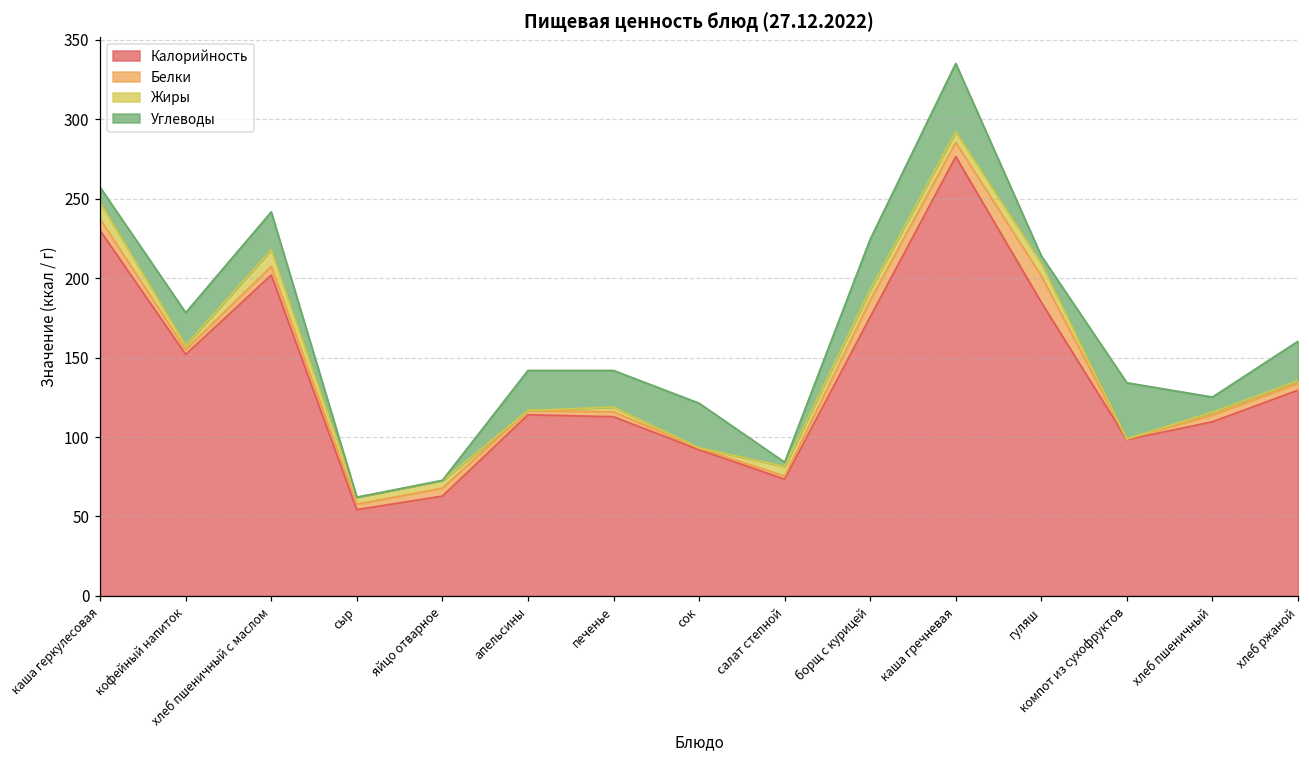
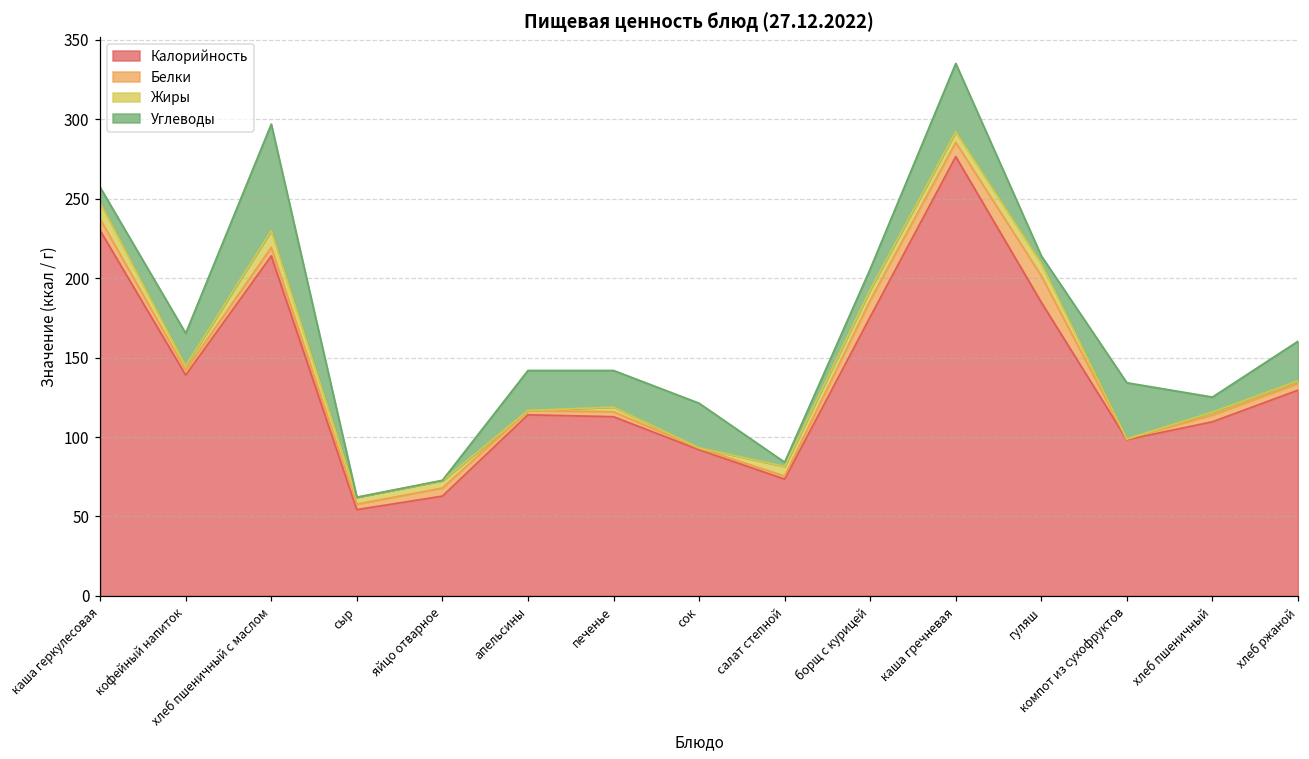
  {
    "Калорийность": {
      "каша геркулесовая": 230,
-     "кофейный напиток": 152,
-     "хлеб пшеничный с маслом": 202,
+     "кофейный напиток": 139,
+     "хлеб пшеничный с маслом": 214,
      "сыр": 54,
      "яйцо отварное": 63,
      "апельсины": 114,
      "печенье": 113,
      "салат степной": 74,
      "борщ с курицей": 176,
      "каша гречневая": 277,
      "гуляш": 185,
      "хлеб пшеничный": 110,
      "хлеб ржаной": 130
    },
    "Углеводы": {
      "каша геркулесовая": 10,
      "кофейный напиток": 21,
-     "хлеб пшеничный с маслом": 24,
+     "хлеб пшеничный с маслом": 67,
      "апельсины": 25,
      "печенье": 23,
      "сок": 28,
      "салат степной": 3,
-     "борщ с курицей": 32,
+     "борщ с курицей": 13,
      "каша гречневая": 43,
      "гуляш": 5,
      "компот из сухофруктов": 35,
      "хлеб пшеничный": 10,
      "хлеб ржаной": 25
    }
  }
